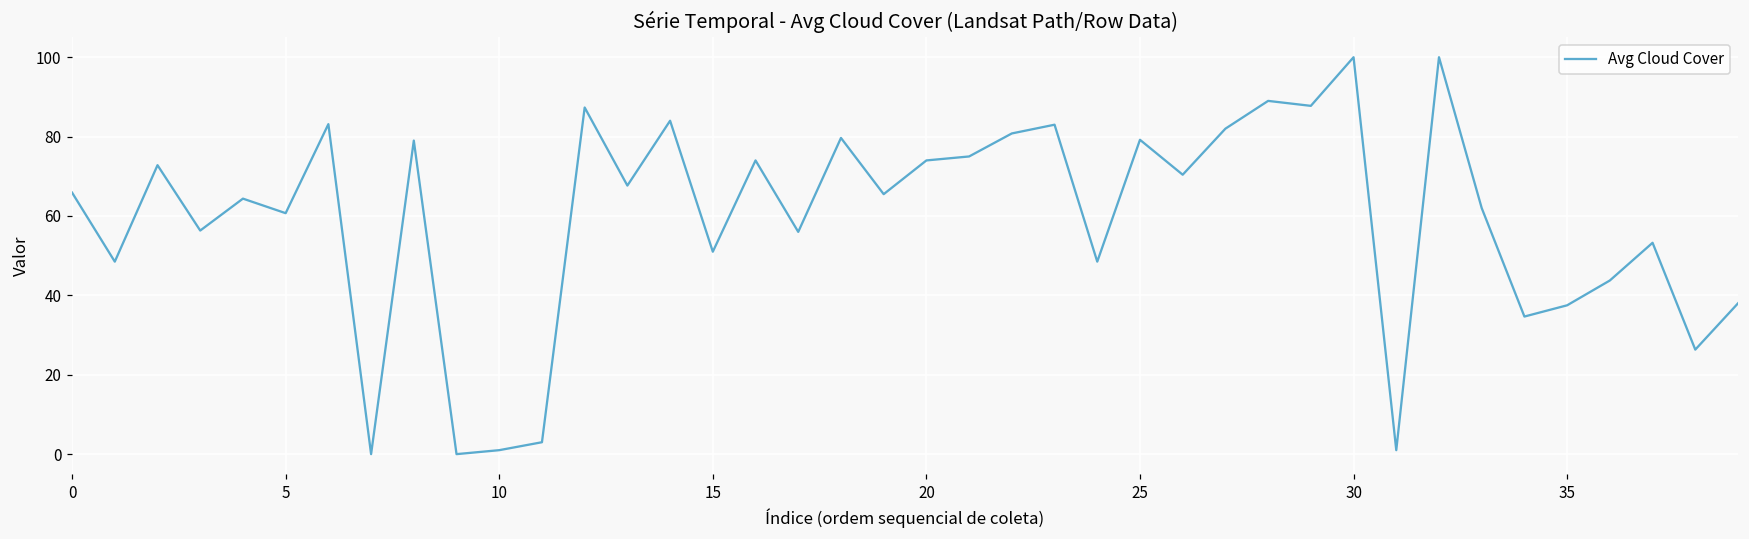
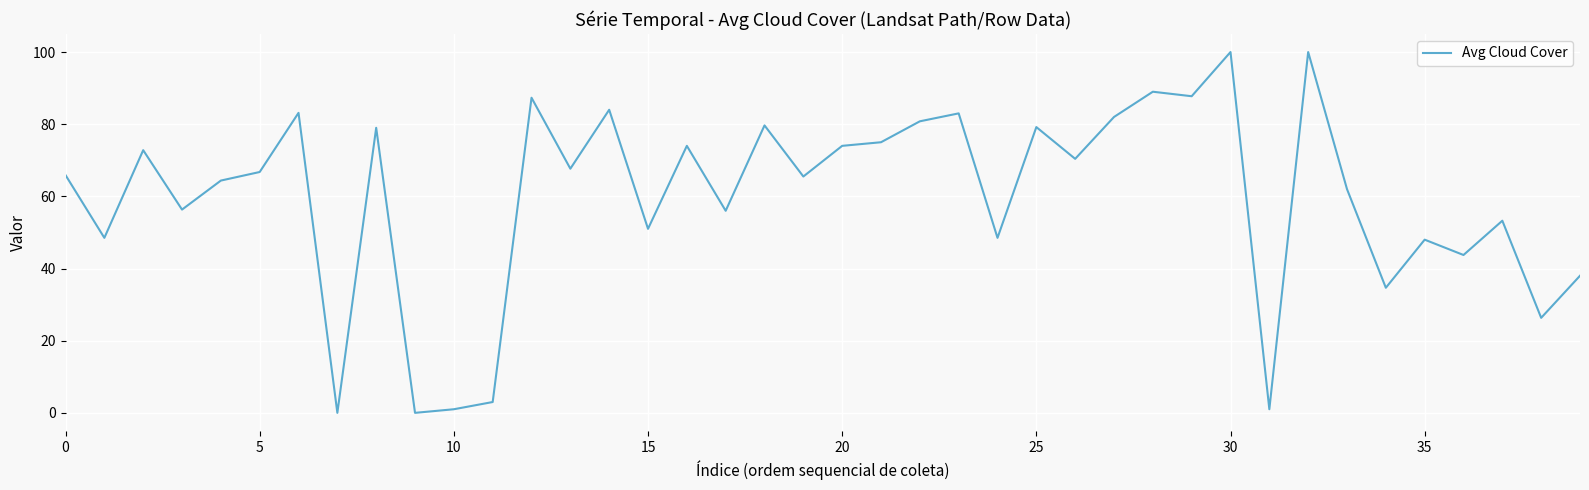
  {
    "0": 66,
-   "5": 61,
+   "5": 67,
    "10": 1,
    "15": 51,
    "20": 74,
    "25": 79,
    "30": 100,
-   "35": 38
+   "35": 48
  }
